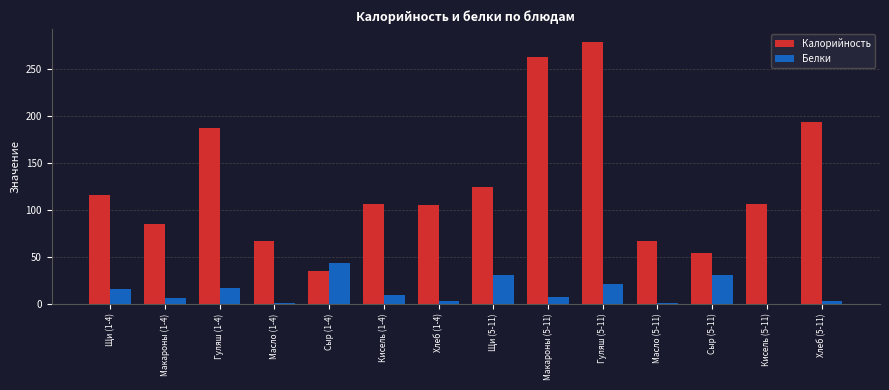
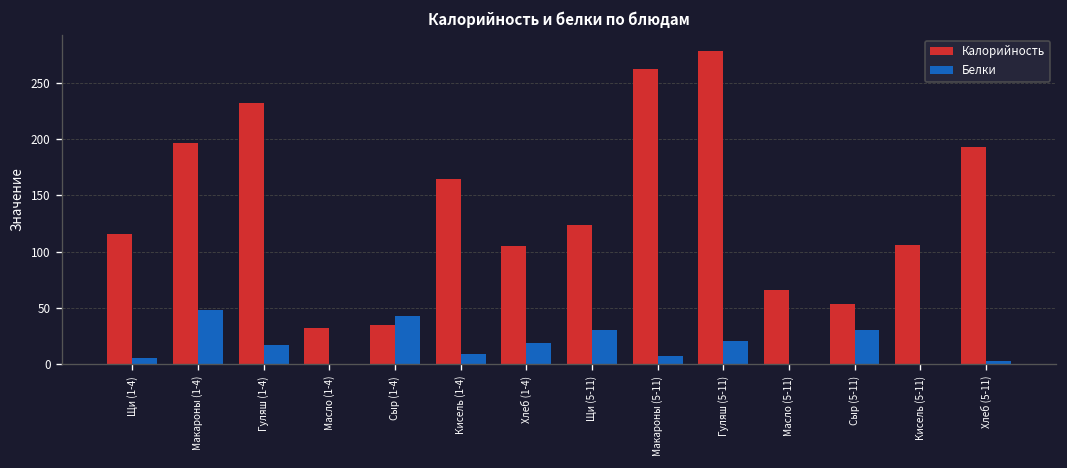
  {
    "Калорийность": {
      "Щи (1-4)": 120,
-     "Макароны (1-4)": 80,
-     "Гуляш (1-4)": 190,
-     "Масло (1-4)": 70,
+     "Макароны (1-4)": 200,
+     "Гуляш (1-4)": 230,
+     "Масло (1-4)": 30,
      "Сыр (1-4)": 30,
-     "Кисель (1-4)": 110,
+     "Кисель (1-4)": 160,
      "Хлеб (1-4)": 100,
      "Щи (5-11)": 120,
      "Макароны (5-11)": 260,
      "Гуляш (5-11)": 280,
      "Масло (5-11)": 70,
      "Сыр (5-11)": 50,
      "Кисель (5-11)": 110,
      "Хлеб (5-11)": 190
    },
    "Белки": {
-     "Щи (1-4)": 20,
-     "Макароны (1-4)": 10,
+     "Щи (1-4)": 10,
+     "Макароны (1-4)": 50,
      "Гуляш (1-4)": 20,
      "Сыр (1-4)": 40,
      "Кисель (1-4)": 10,
-     "Хлеб (1-4)": 0,
+     "Хлеб (1-4)": 20,
      "Щи (5-11)": 30,
      "Макароны (5-11)": 10,
      "Гуляш (5-11)": 20,
      "Сыр (5-11)": 30,
      "Кисель (5-11)": 0,
      "Хлеб (5-11)": 0
    }
  }
